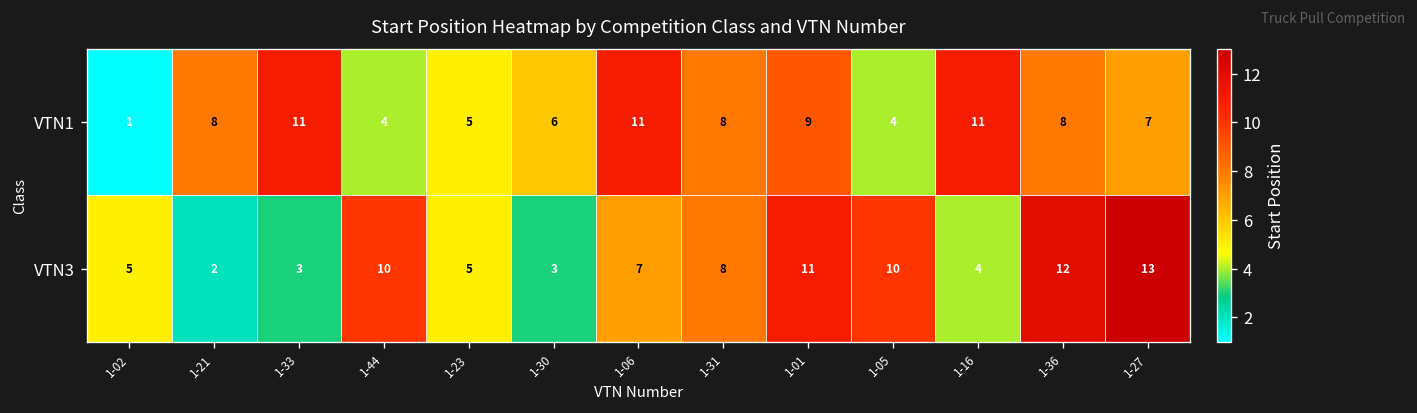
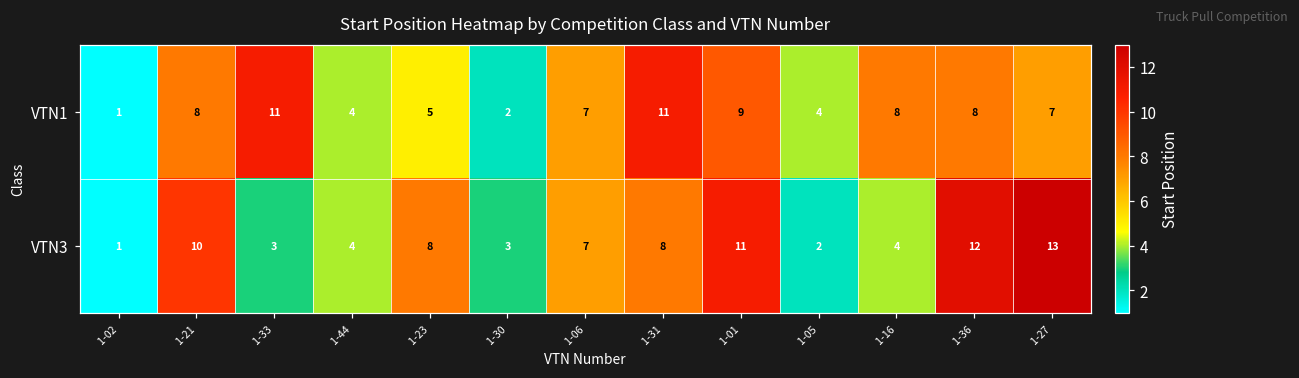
  {
    "VTN1": {
      "1-02": 1,
      "1-21": 8,
      "1-33": 11,
      "1-44": 4,
      "1-23": 5,
-     "1-30": 6,
-     "1-06": 11,
-     "1-31": 8,
+     "1-30": 2,
+     "1-06": 7,
+     "1-31": 11,
      "1-01": 9,
      "1-05": 4,
-     "1-16": 11,
+     "1-16": 8,
      "1-36": 8,
      "1-27": 7
    },
    "VTN3": {
-     "1-02": 5,
-     "1-21": 2,
+     "1-02": 1,
+     "1-21": 10,
      "1-33": 3,
-     "1-44": 10,
-     "1-23": 5,
+     "1-44": 4,
+     "1-23": 8,
      "1-30": 3,
      "1-06": 7,
      "1-31": 8,
      "1-01": 11,
-     "1-05": 10,
+     "1-05": 2,
      "1-16": 4,
      "1-36": 12,
      "1-27": 13
    }
  }
